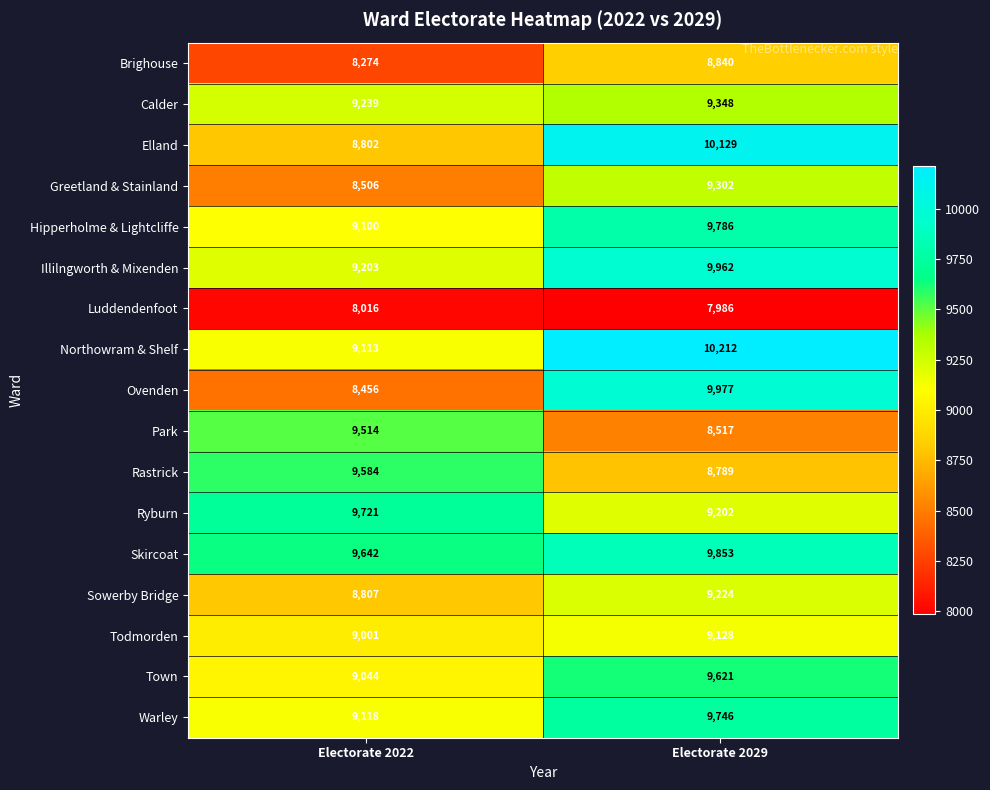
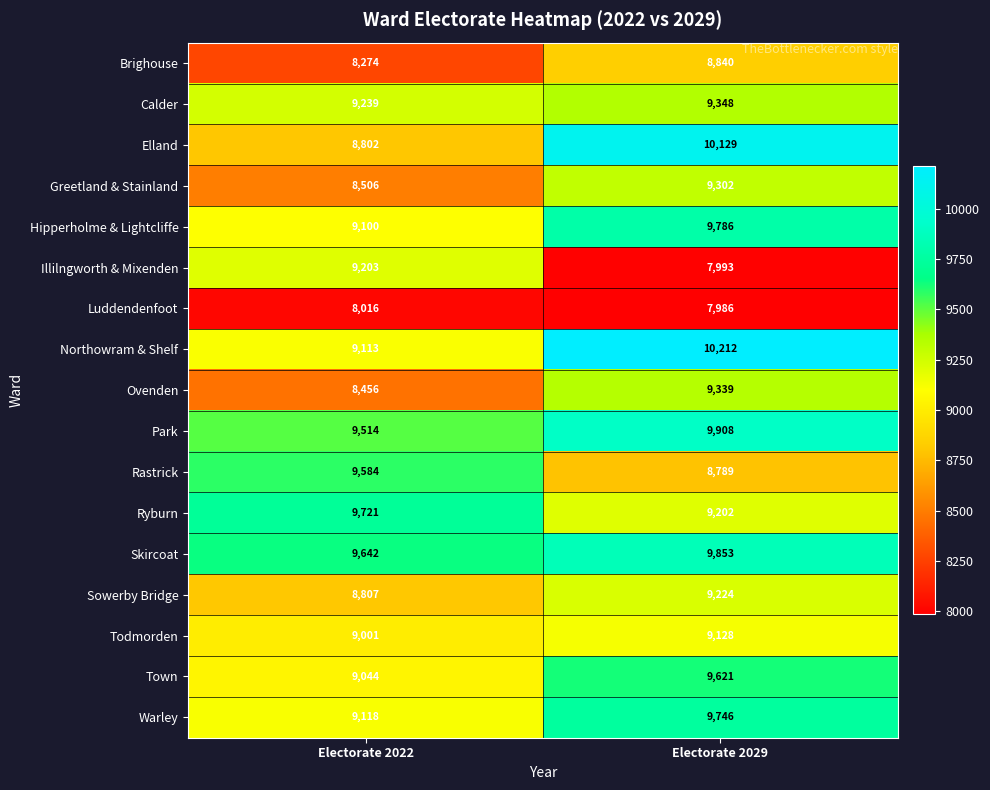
  {
    "Brighouse": {
      "Electorate 2022": "8,274"
    },
    "Calder": {
      "Electorate 2022": "9,239",
      "Electorate 2029": "9,348"
    },
    "Elland": {
      "Electorate 2022": "8,802",
      "Electorate 2029": "10,129"
    },
    "Greetland & Stainland": {
      "Electorate 2022": "8,506",
      "Electorate 2029": "9,302"
    },
    "Hipperholme & Lightcliffe": {
      "Electorate 2022": "9,100",
      "Electorate 2029": "9,786"
    },
    "Illilngworth & Mixenden": {
      "Electorate 2022": "9,203",
-     "Electorate 2029": "9,962"
+     "Electorate 2029": "7,993"
    },
    "Luddendenfoot": {
      "Electorate 2022": "8,016",
      "Electorate 2029": "7,986"
    },
    "Northowram & Shelf": {
      "Electorate 2022": "9,113",
      "Electorate 2029": "10,212"
    },
    "Ovenden": {
      "Electorate 2022": "8,456",
-     "Electorate 2029": "9,977"
+     "Electorate 2029": "9,339"
    },
    "Park": {
      "Electorate 2022": "9,514",
-     "Electorate 2029": "8,517"
+     "Electorate 2029": "9,908"
    },
    "Rastrick": {
      "Electorate 2022": "9,584",
      "Electorate 2029": "8,789"
    },
    "Ryburn": {
      "Electorate 2022": "9,721",
      "Electorate 2029": "9,202"
    },
    "Skircoat": {
      "Electorate 2022": "9,642",
      "Electorate 2029": "9,853"
    },
    "Sowerby Bridge": {
      "Electorate 2022": "8,807",
      "Electorate 2029": "9,224"
    },
    "Todmorden": {
      "Electorate 2022": "9,001",
      "Electorate 2029": "9,128"
    },
    "Town": {
      "Electorate 2022": "9,044",
      "Electorate 2029": "9,621"
    },
    "Warley": {
      "Electorate 2022": "9,118",
      "Electorate 2029": "9,746"
    }
  }
